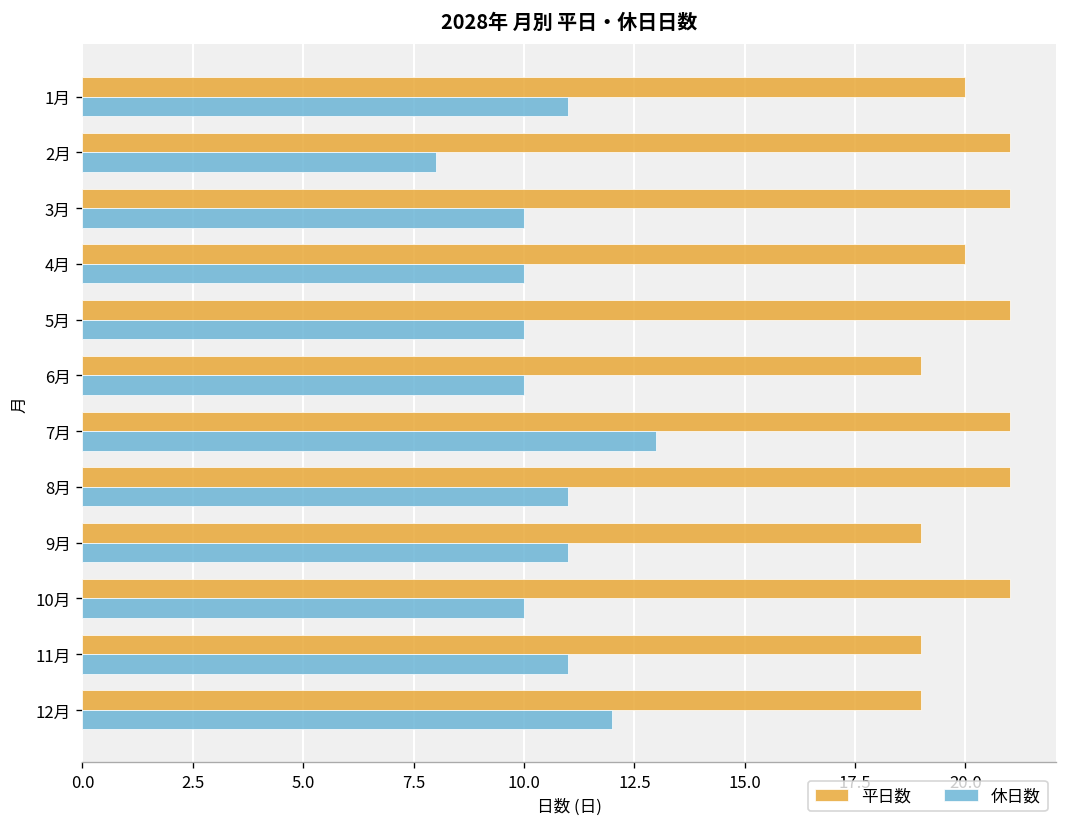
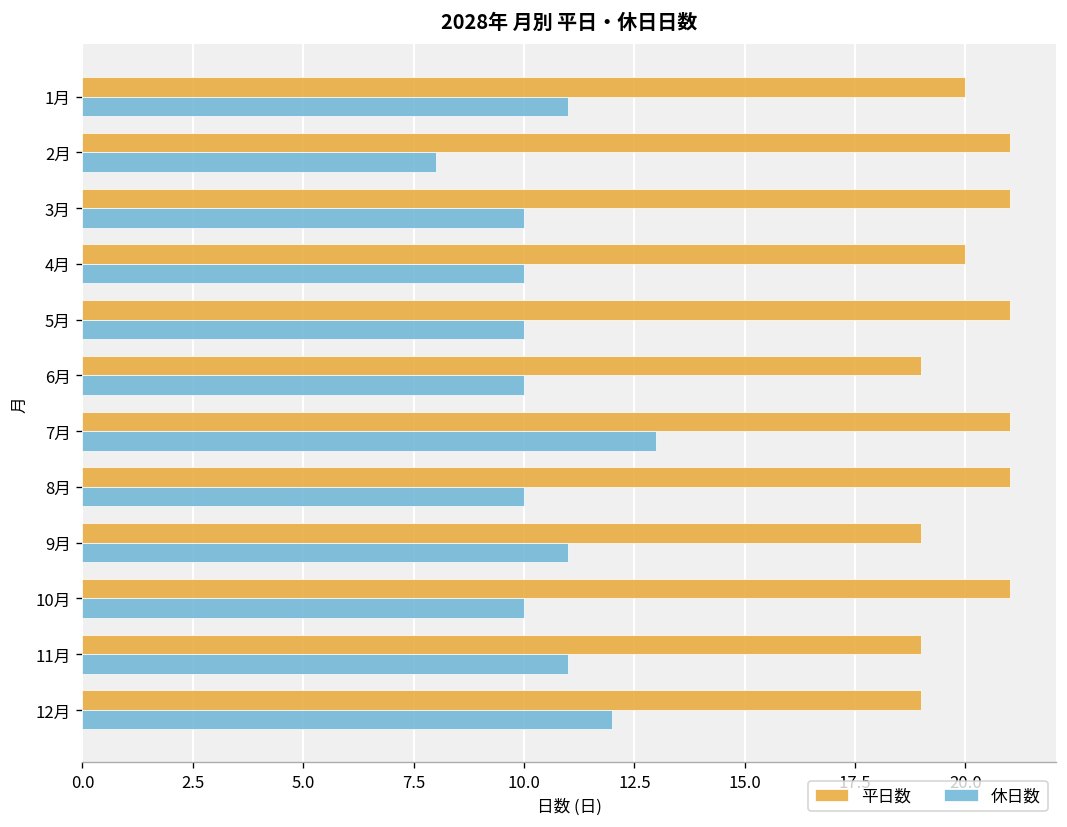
  {
    "平日数": {
      "1月": 20,
      "2月": 21,
      "3月": 21,
      "4月": 20,
      "5月": 21,
      "6月": 19,
      "7月": 21,
      "8月": 21,
      "9月": 19,
      "10月": 21,
      "11月": 19,
      "12月": 19
    },
    "休日数": {
      "1月": 11,
      "2月": 8,
      "3月": 10,
      "4月": 10,
      "5月": 10,
      "6月": 10,
      "7月": 13,
-     "8月": 11,
+     "8月": 10,
      "9月": 11,
      "10月": 10,
      "11月": 11,
      "12月": 12
    }
  }
